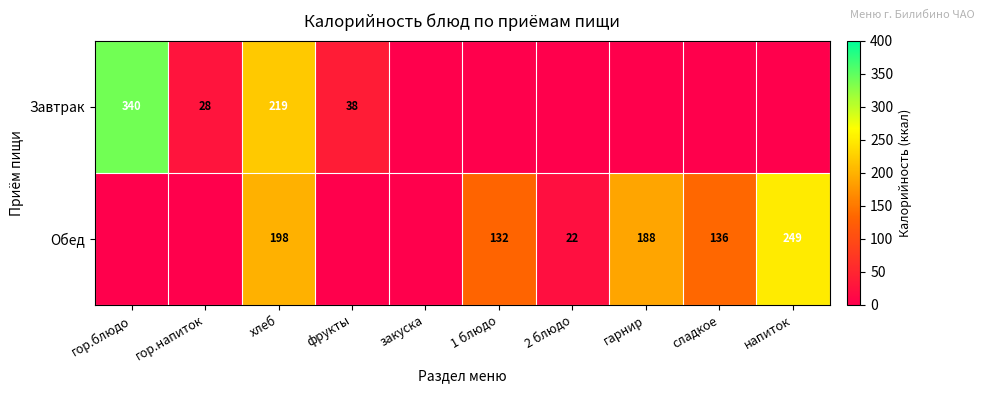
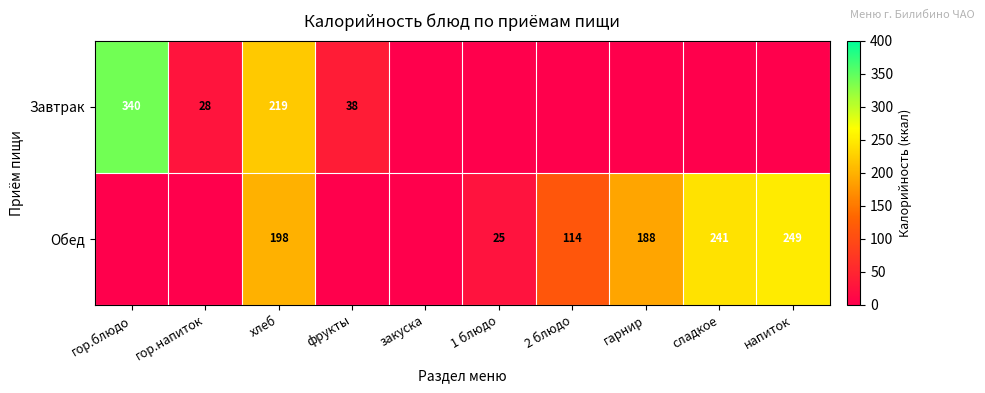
  {
    "Завтрак": {
      "гор.блюдо": 340,
      "гор.напиток": 28,
      "хлеб": 219,
      "фрукты": 38
    },
    "Обед": {
      "хлеб": 198,
-     "1 блюдо": 132,
-     "2 блюдо": 22,
+     "1 блюдо": 25,
+     "2 блюдо": 114,
      "гарнир": 188,
-     "сладкое": 136,
+     "сладкое": 241,
      "напиток": 249
    }
  }
